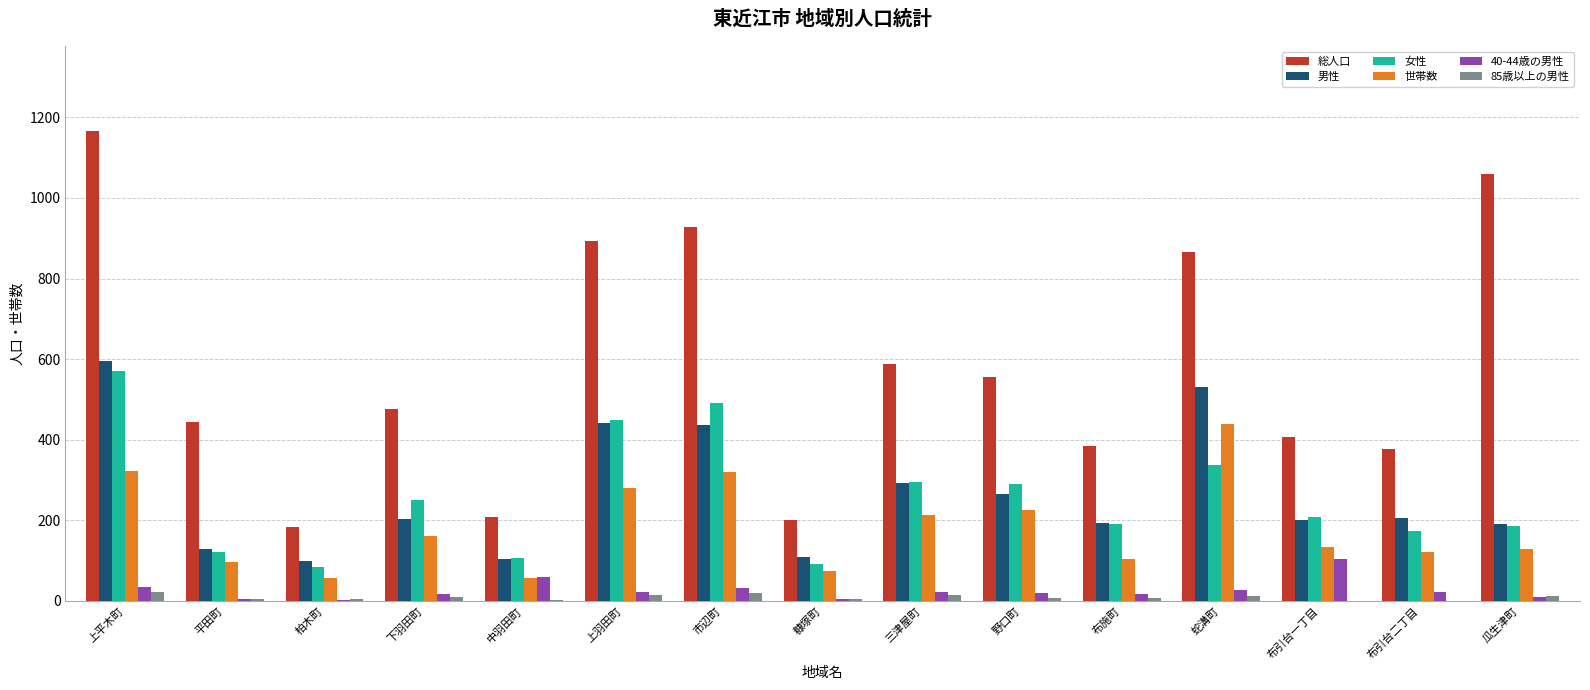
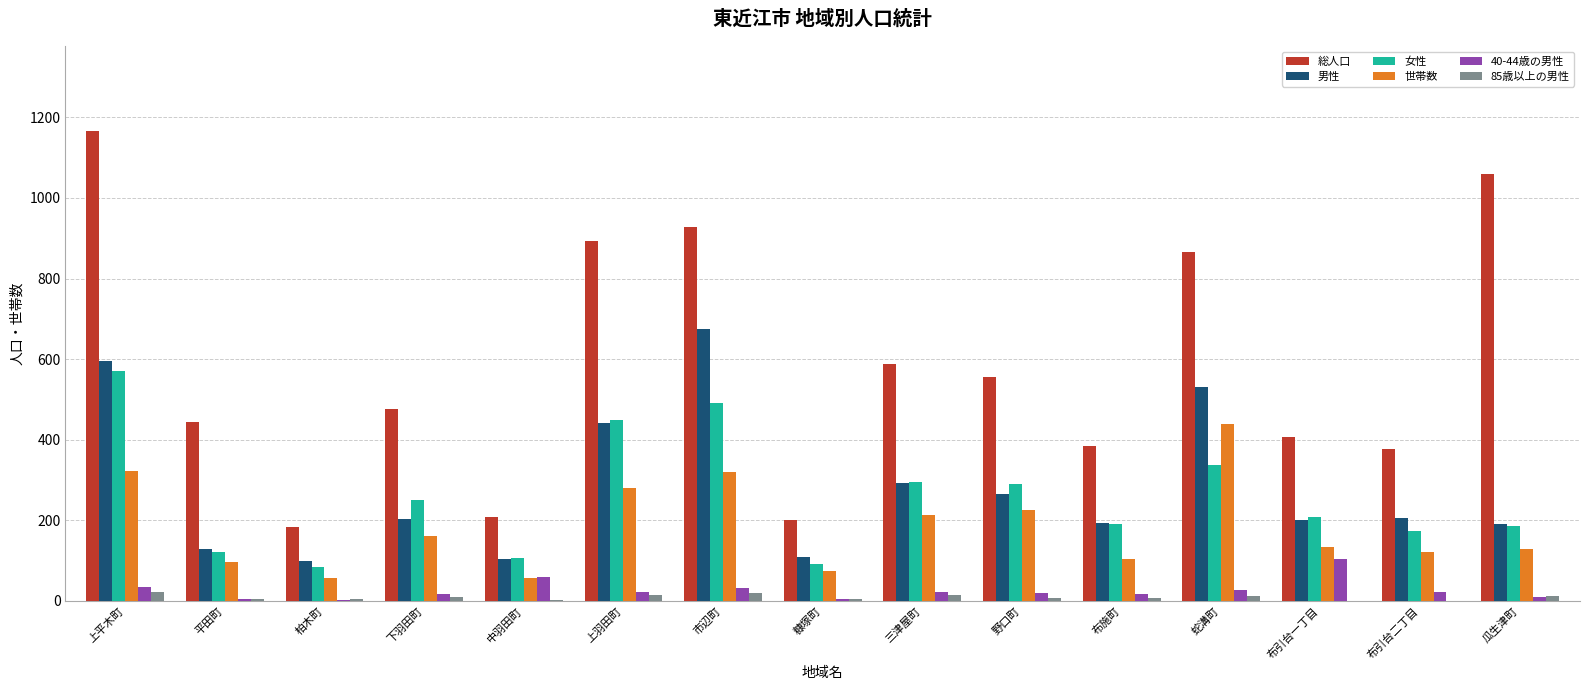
  {
    "総人口": {
      "上平木町": 1170,
      "平田町": 440,
      "柏木町": 180,
      "下羽田町": 480,
      "中羽田町": 210,
      "上羽田町": 890,
      "市辺町": 930,
      "糠塚町": 200,
      "三津屋町": 590,
      "野口町": 560,
      "布施町": 390,
      "蛇溝町": 870,
      "布引台一丁目": 410,
      "布引台二丁目": 380,
      "瓜生津町": 1060
    },
    "男性": {
      "上平木町": 600,
      "平田町": 130,
      "柏木町": 100,
      "下羽田町": 200,
      "中羽田町": 100,
      "上羽田町": 440,
-     "市辺町": 440,
+     "市辺町": 670,
      "糠塚町": 110,
      "三津屋町": 290,
      "野口町": 270,
      "布施町": 190,
      "蛇溝町": 530,
      "布引台一丁目": 200,
      "布引台二丁目": 210,
      "瓜生津町": 190
    },
    "女性": {
      "上平木町": 570,
      "平田町": 120,
      "柏木町": 90,
      "下羽田町": 250,
      "中羽田町": 110,
      "上羽田町": 450,
      "市辺町": 490,
      "糠塚町": 90,
      "三津屋町": 300,
      "野口町": 290,
      "布施町": 190,
      "蛇溝町": 340,
      "布引台一丁目": 210,
      "布引台二丁目": 170,
      "瓜生津町": 190
    },
    "世帯数": {
      "上平木町": 320,
      "平田町": 100,
      "柏木町": 60,
      "下羽田町": 160,
      "中羽田町": 60,
      "上羽田町": 280,
      "市辺町": 320,
      "糠塚町": 80,
      "三津屋町": 210,
      "野口町": 230,
      "布施町": 100,
      "蛇溝町": 440,
      "布引台一丁目": 140,
      "布引台二丁目": 120,
      "瓜生津町": 130
    },
    "40-44歳の男性": {
      "上平木町": 40,
      "下羽田町": 20,
      "中羽田町": 60,
      "上羽田町": 20,
      "市辺町": 30,
      "三津屋町": 20,
      "野口町": 20,
      "布施町": 20,
      "蛇溝町": 30,
      "布引台一丁目": 100,
      "布引台二丁目": 20,
      "瓜生津町": 10
    },
    "85歳以上の男性": {
      "上平木町": 20,
      "下羽田町": 10,
      "上羽田町": 10,
      "市辺町": 20,
      "三津屋町": 10,
      "布施町": 10,
      "蛇溝町": 10,
      "布引台二丁目": 0,
      "瓜生津町": 10
    }
  }
